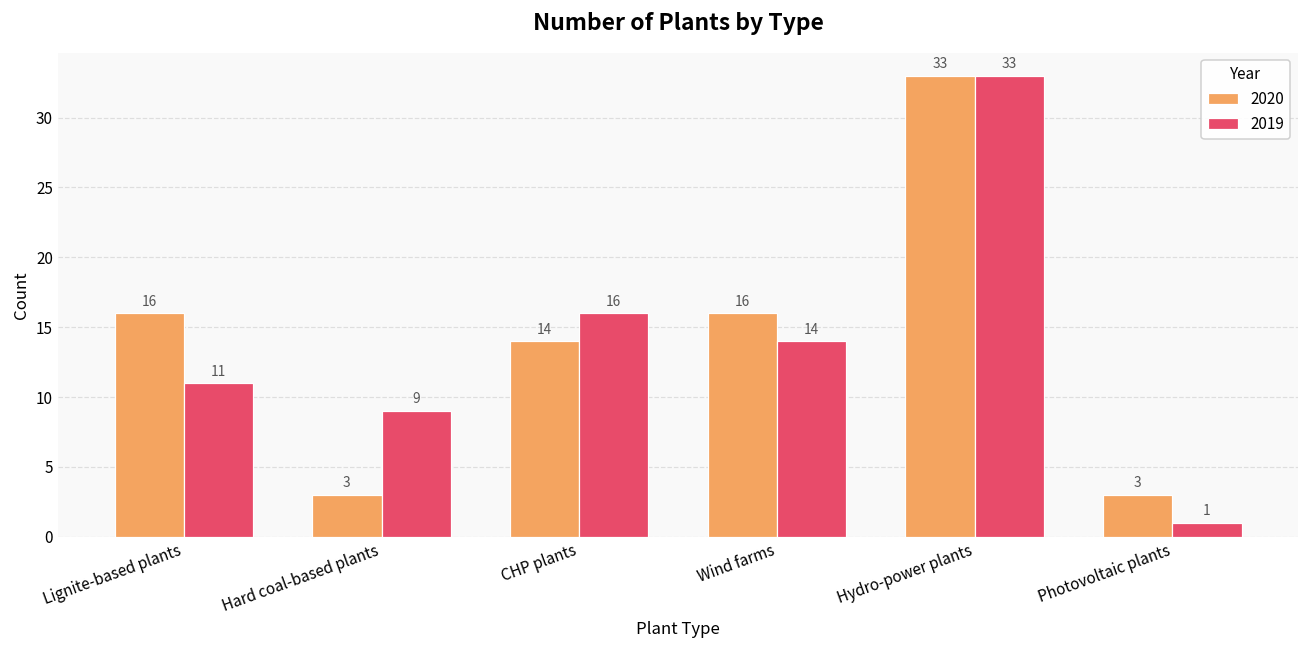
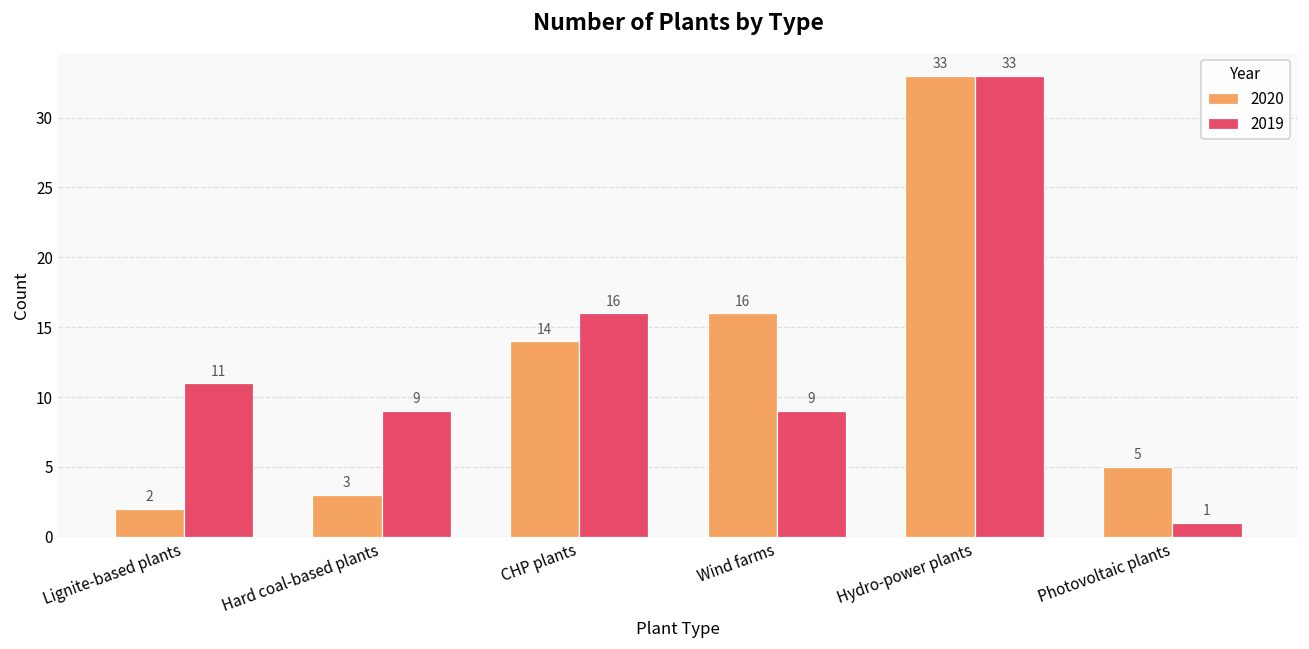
  {
    "2020": {
-     "Lignite-based plants": 16,
+     "Lignite-based plants": 2,
      "Hard coal-based plants": 3,
      "CHP plants": 14,
      "Wind farms": 16,
      "Hydro-power plants": 33,
-     "Photovoltaic plants": 3
+     "Photovoltaic plants": 5
    },
    "2019": {
      "Lignite-based plants": 11,
      "Hard coal-based plants": 9,
      "CHP plants": 16,
-     "Wind farms": 14,
+     "Wind farms": 9,
      "Hydro-power plants": 33,
      "Photovoltaic plants": 1
    }
  }
